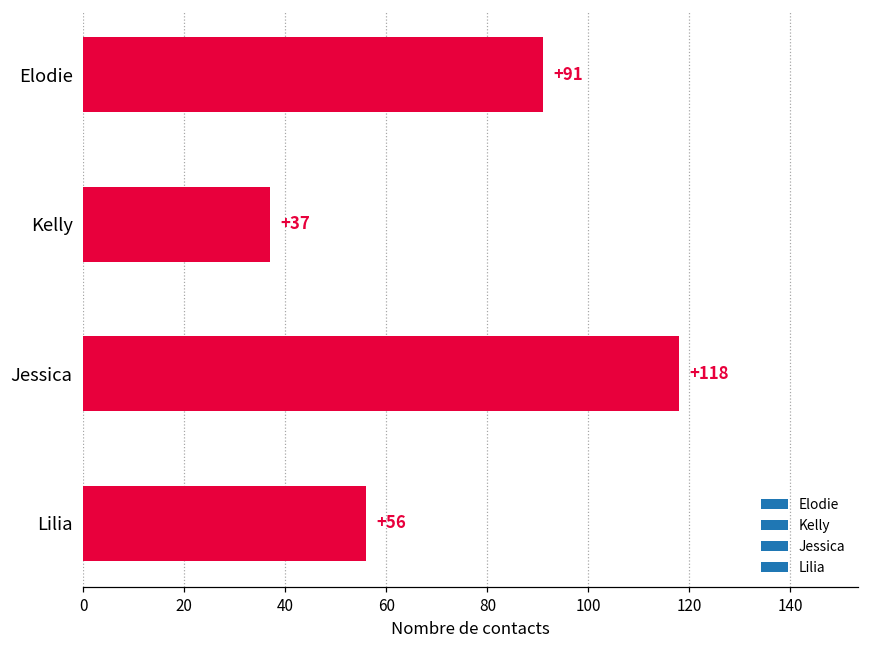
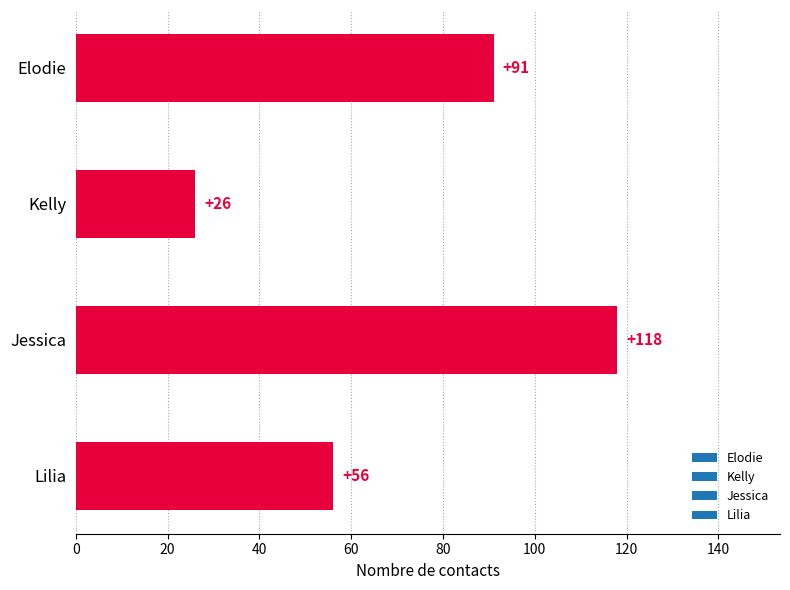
  {
    "Elodie": "+91",
-   "Kelly": "+37",
+   "Kelly": "+26",
    "Jessica": "+118",
    "Lilia": "+56"
  }
